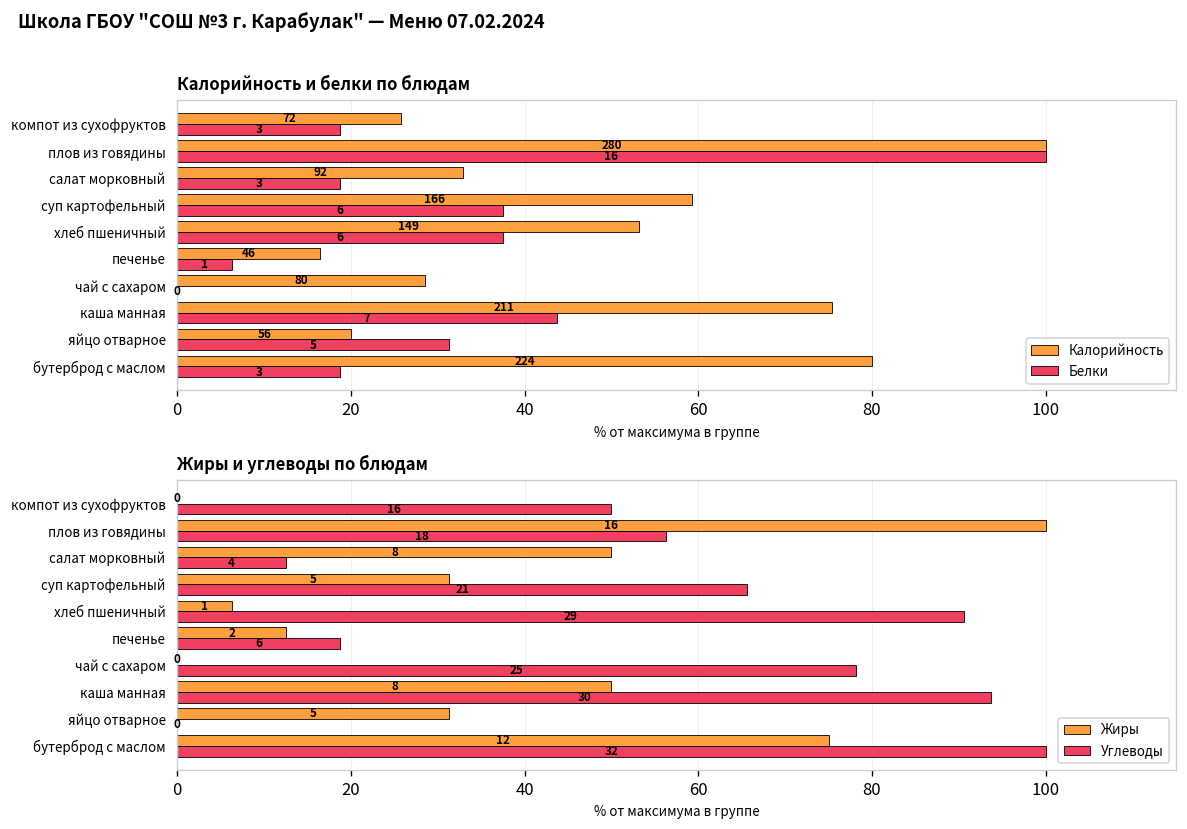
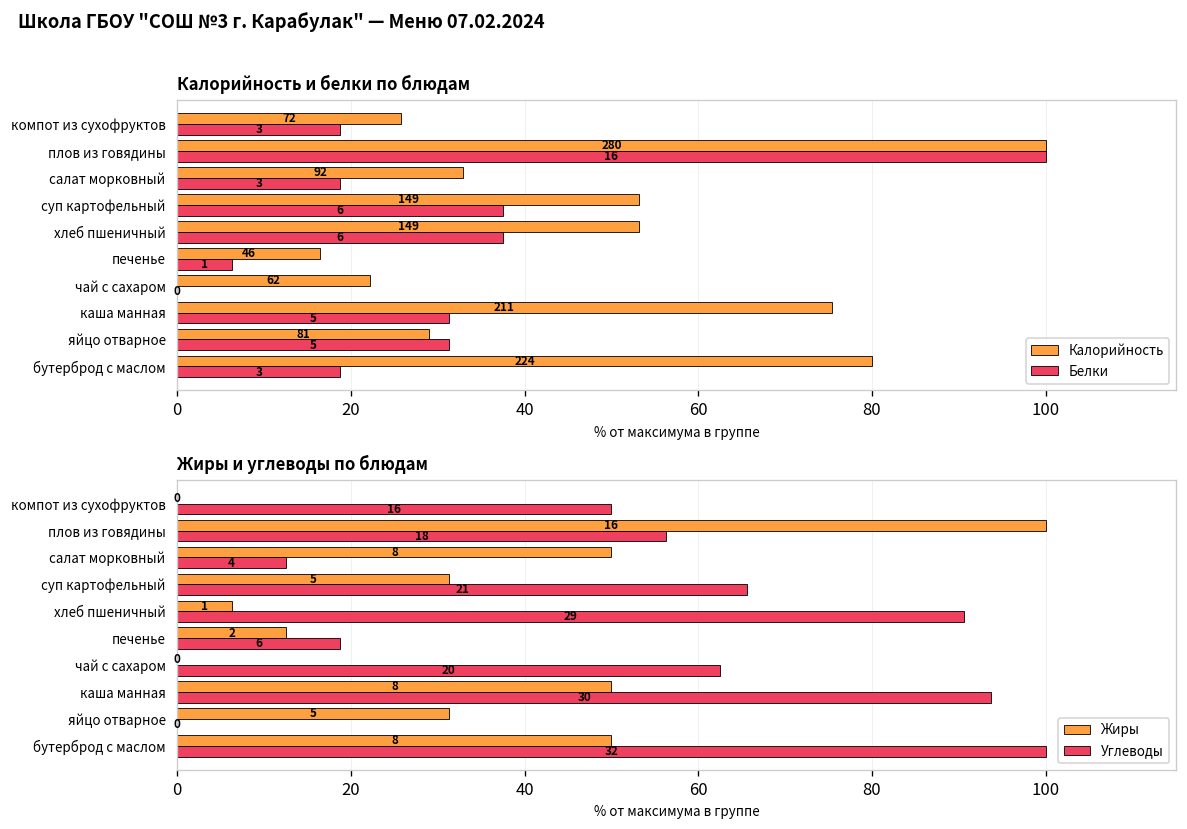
  {
    "Калорийность и белки по блюдам": {
      "Калорийность": {
-       "суп картофельный": 166,
-       "чай с сахаром": 80,
-       "яйцо отварное": 56
+       "суп картофельный": 149,
+       "чай с сахаром": 62,
+       "яйцо отварное": 81
      },
      "Белки": {
        "чай с сахаром": 0,
-       "каша манная": 7
+       "каша манная": 5
      }
    },
    "Жиры и углеводы по блюдам": {
      "Жиры": {
        "компот из сухофруктов": 0,
        "чай с сахаром": 0,
-       "бутерброд с маслом": 12
+       "бутерброд с маслом": 8
      },
      "Углеводы": {
-       "чай с сахаром": 25,
+       "чай с сахаром": 20,
        "яйцо отварное": 0
      }
    }
  }
